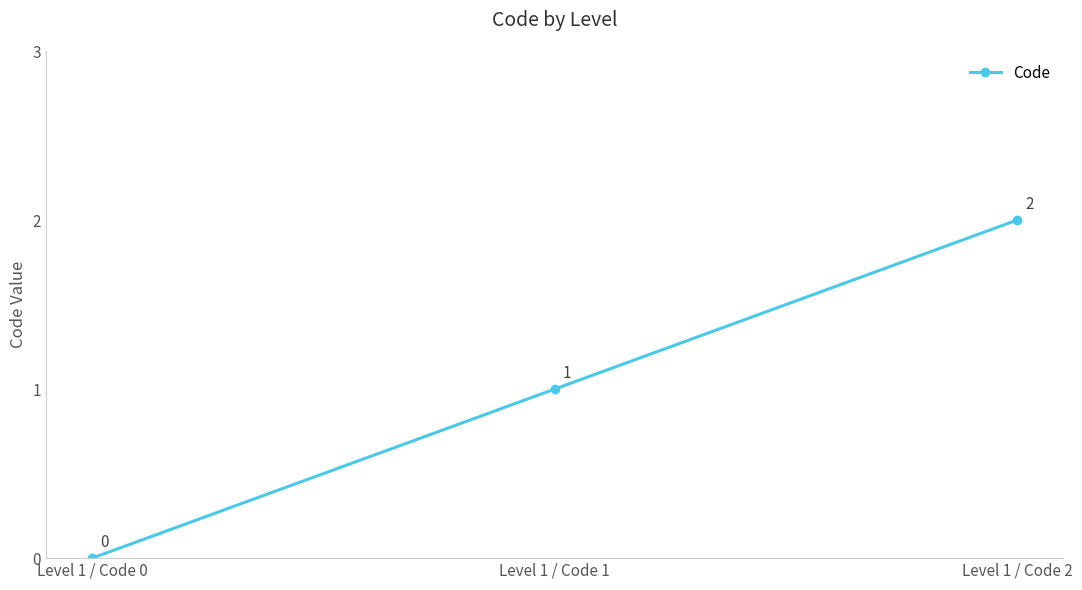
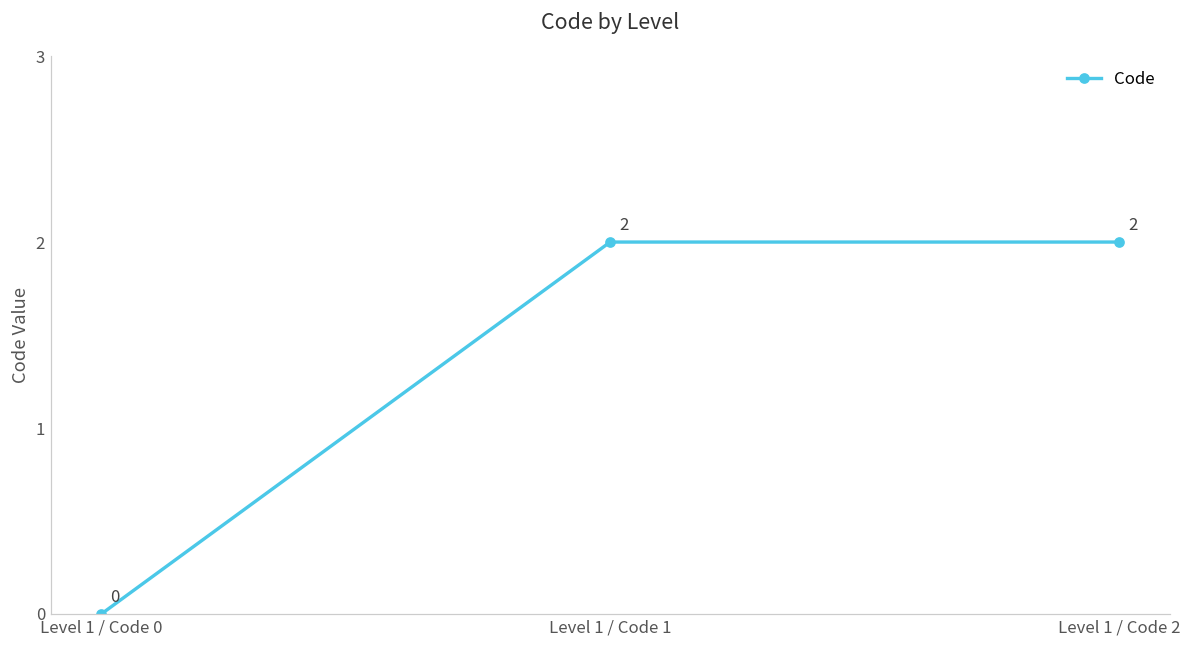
  {
    "Level 1 / Code 0": 0,
-   "Level 1 / Code 1": 1,
+   "Level 1 / Code 1": 2,
    "Level 1 / Code 2": 2
  }
